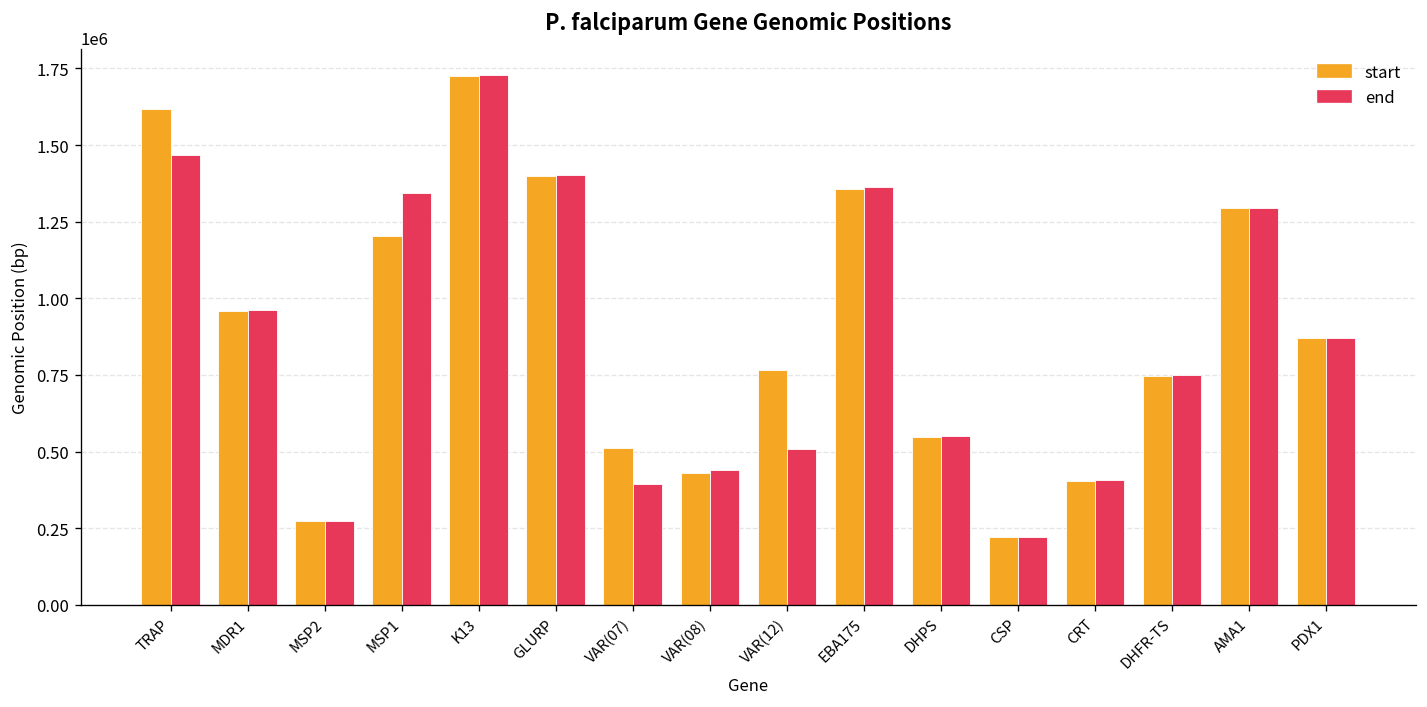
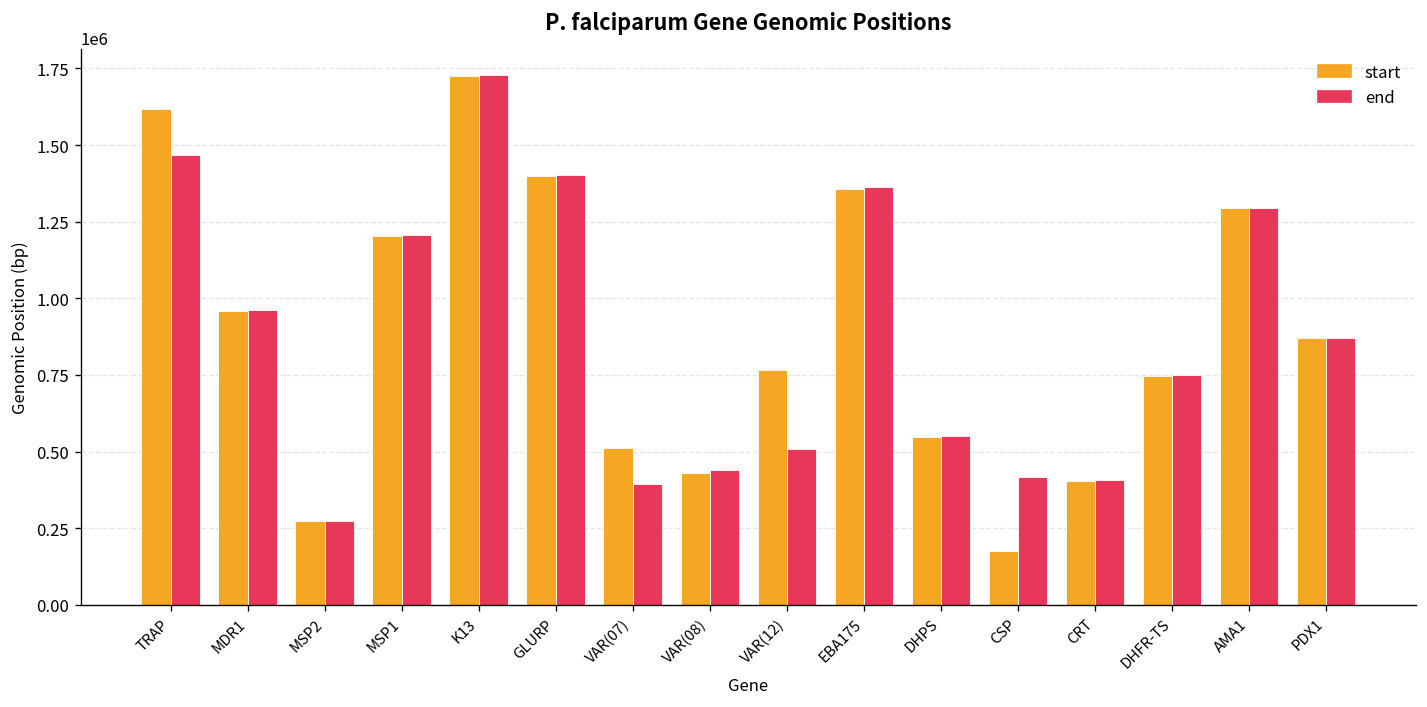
  {
    "start": {
      "TRAP": 1620000,
      "MDR1": 960000,
      "MSP2": 270000,
      "MSP1": 1200000,
      "K13": 1720000,
      "GLURP": 1400000,
      "VAR(07)": 510000,
      "VAR(08)": 430000,
      "VAR(12)": 770000,
      "EBA175": 1360000,
      "DHPS": 550000,
-     "CSP": 220000,
+     "CSP": 180000,
      "CRT": 400000,
      "DHFR-TS": 750000,
      "AMA1": 1290000,
      "PDX1": 870000
    },
    "end": {
      "TRAP": 1470000,
      "MDR1": 960000,
      "MSP2": 270000,
-     "MSP1": 1340000,
+     "MSP1": 1210000,
      "K13": 1730000,
      "GLURP": 1400000,
      "VAR(07)": 390000,
      "VAR(08)": 440000,
      "VAR(12)": 510000,
      "EBA175": 1360000,
      "DHPS": 550000,
-     "CSP": 220000,
+     "CSP": 420000,
      "CRT": 410000,
      "DHFR-TS": 750000,
      "AMA1": 1300000,
      "PDX1": 870000
    }
  }
